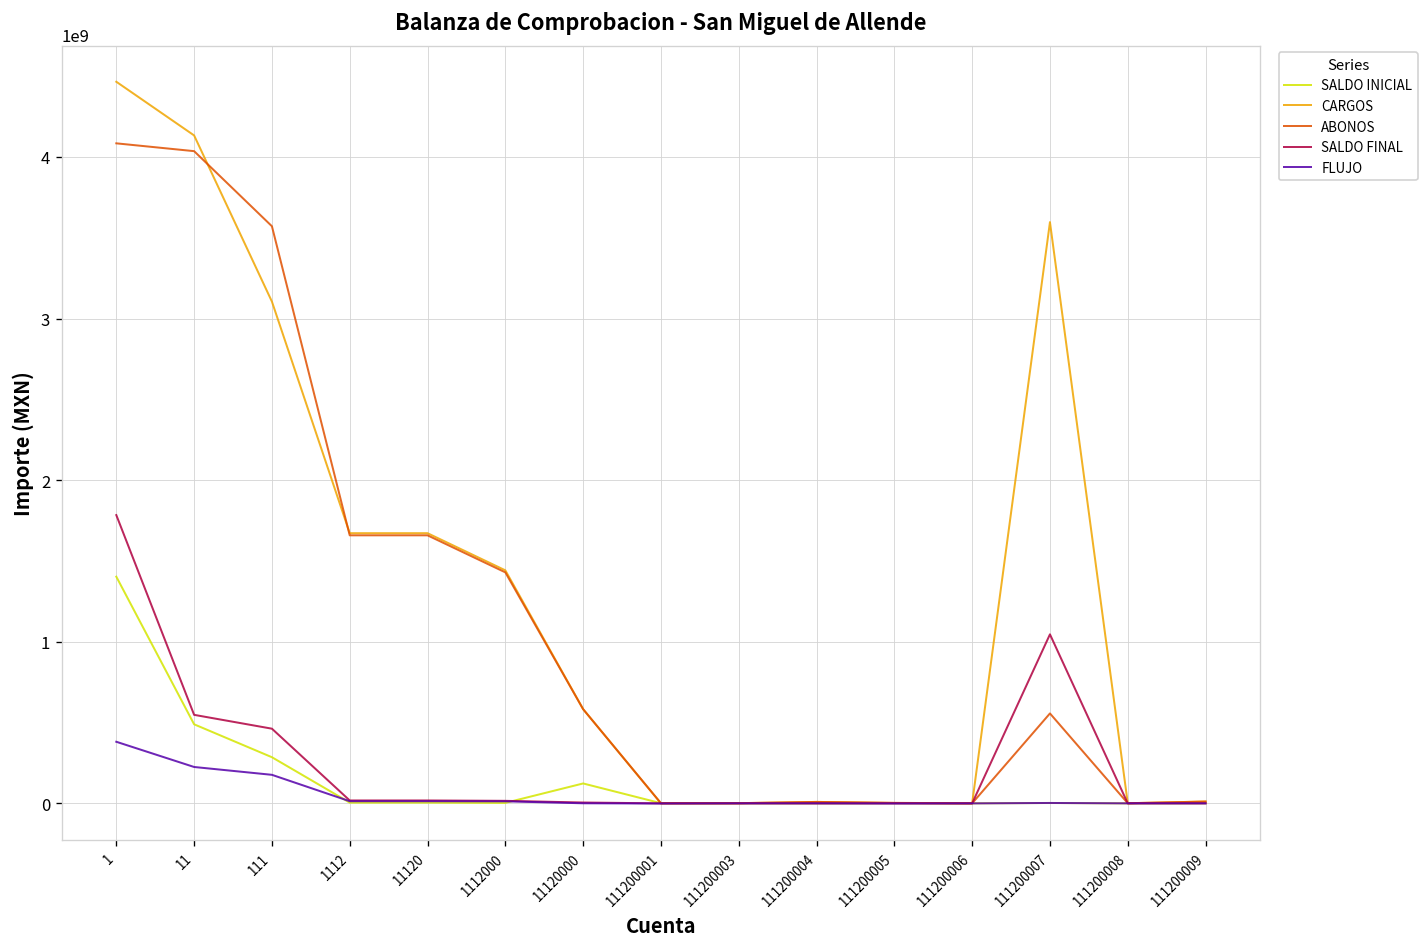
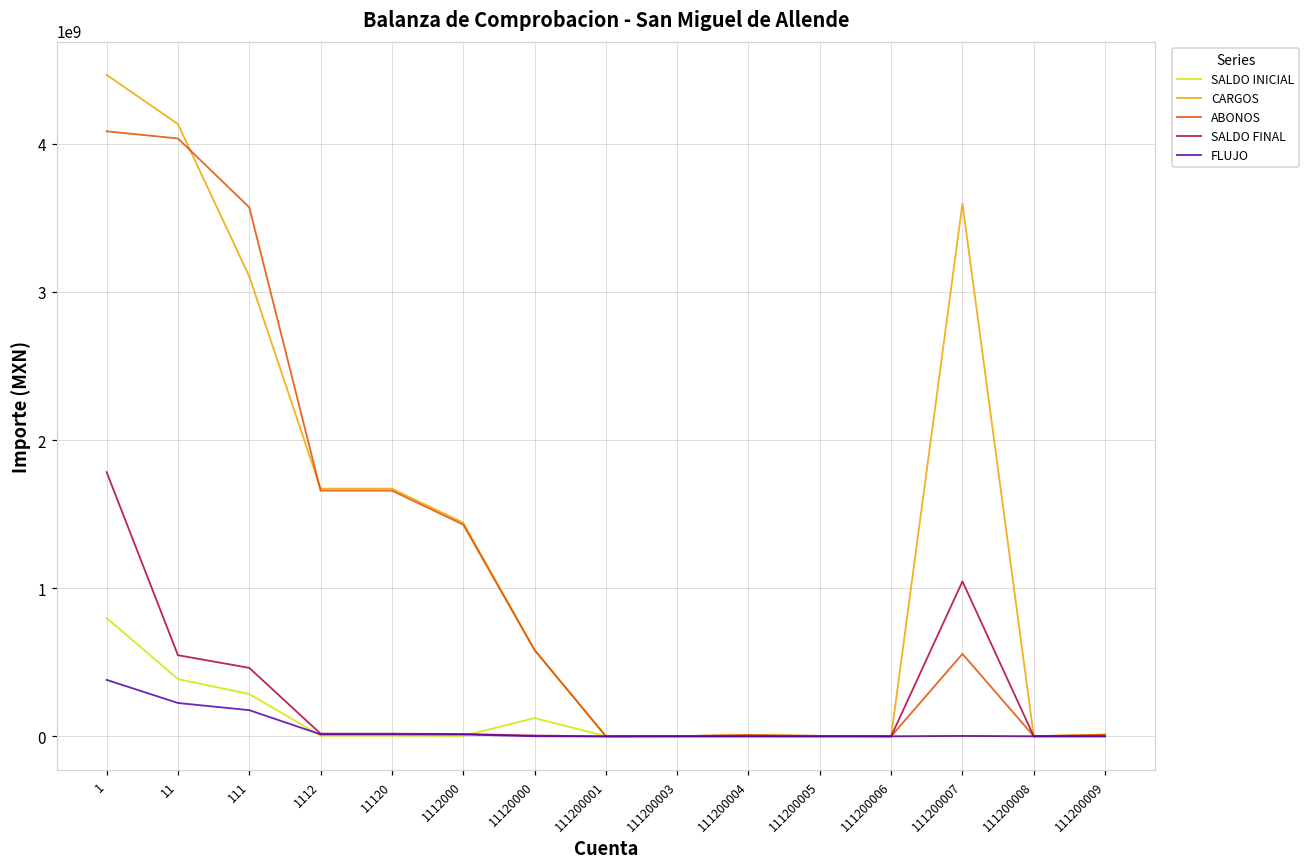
  {
    "SALDO INICIAL": {
-     "1": 1400000000,
-     "11": 490000000,
+     "1": 800000000,
+     "11": 390000000,
      "111": 290000000,
      "11120000": 120000000
    },
    "CARGOS": {
      "1": 4470000000,
      "11": 4130000000,
      "111": 3100000000,
      "111200007": 3600000000
    },
    "ABONOS": {
      "1": 4080000000,
      "11": 4040000000,
      "111": 3570000000,
      "111200007": 560000000
    },
    "SALDO FINAL": {
      "1": 1780000000,
      "11": 550000000,
      "111": 460000000,
      "111200007": 1050000000
    },
    "FLUJO": {
      "1": 380000000,
      "11": 230000000,
      "111": 180000000
    }
  }
